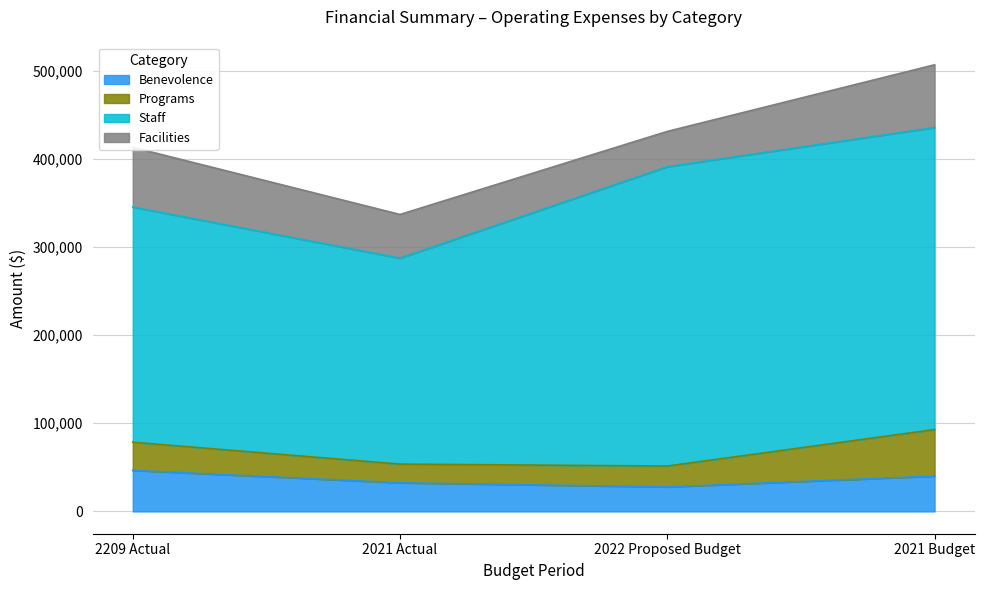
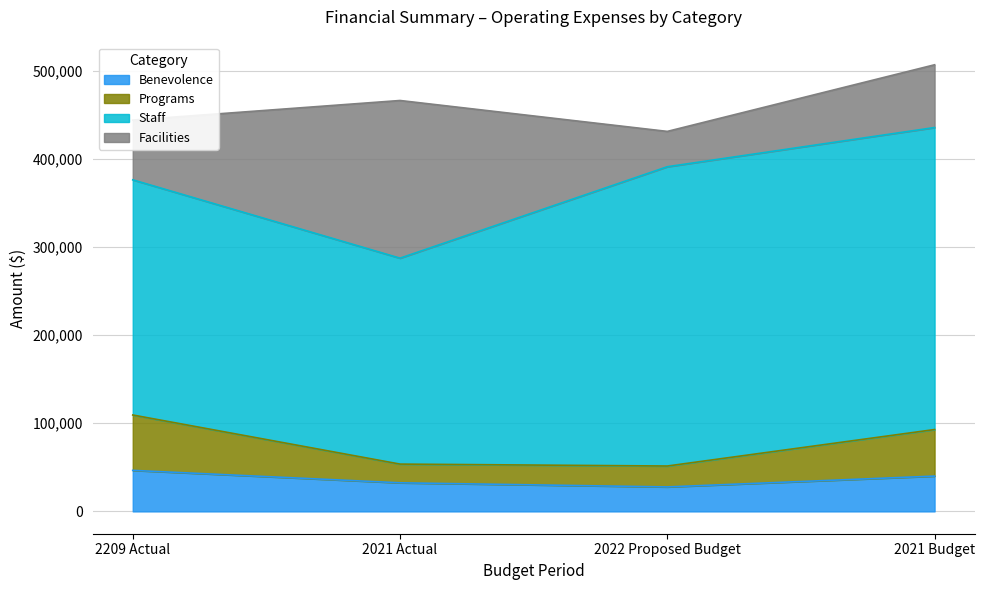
  {
    "Programs": {
-     "2209 Actual": "30,000",
+     "2209 Actual": "60,000",
      "2021 Actual": "20,000",
      "2022 Proposed Budget": "20,000",
      "2021 Budget": "50,000"
    },
    "Facilities": {
-     "2021 Actual": "50,000",
+     "2021 Actual": "180,000",
      "2022 Proposed Budget": "40,000",
      "2021 Budget": "70,000"
    }
  }
